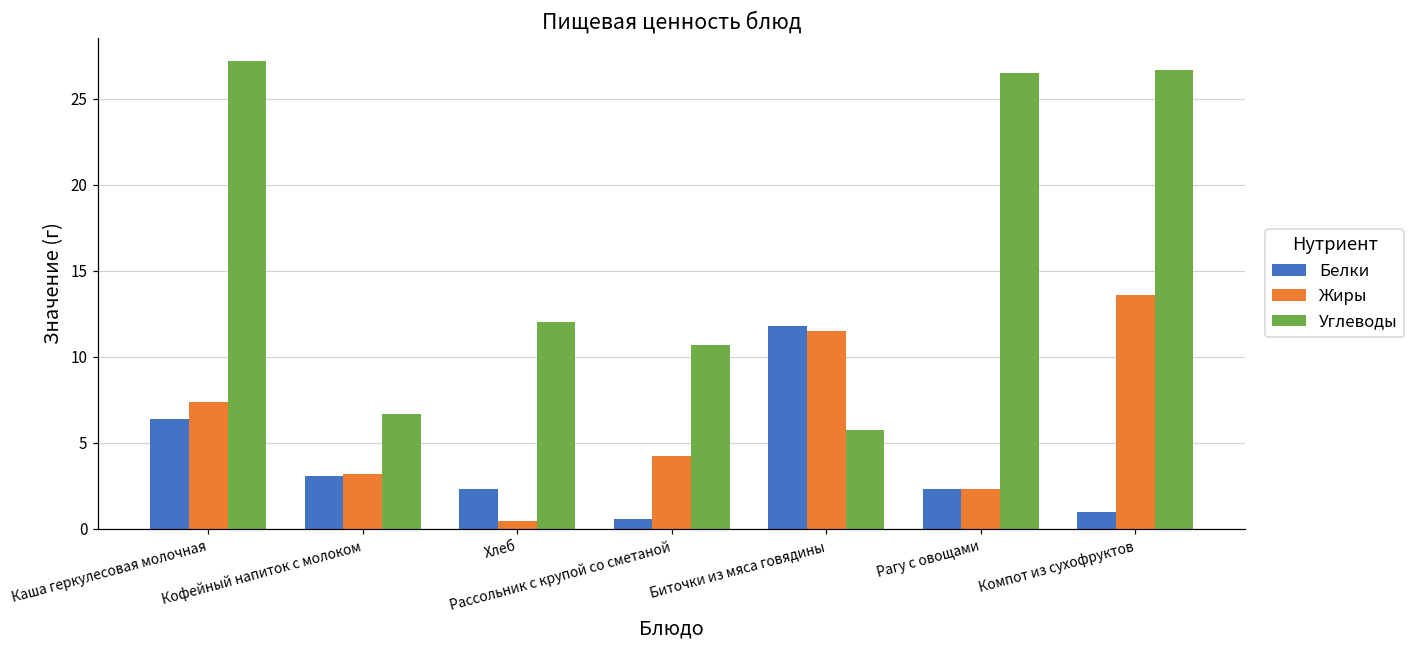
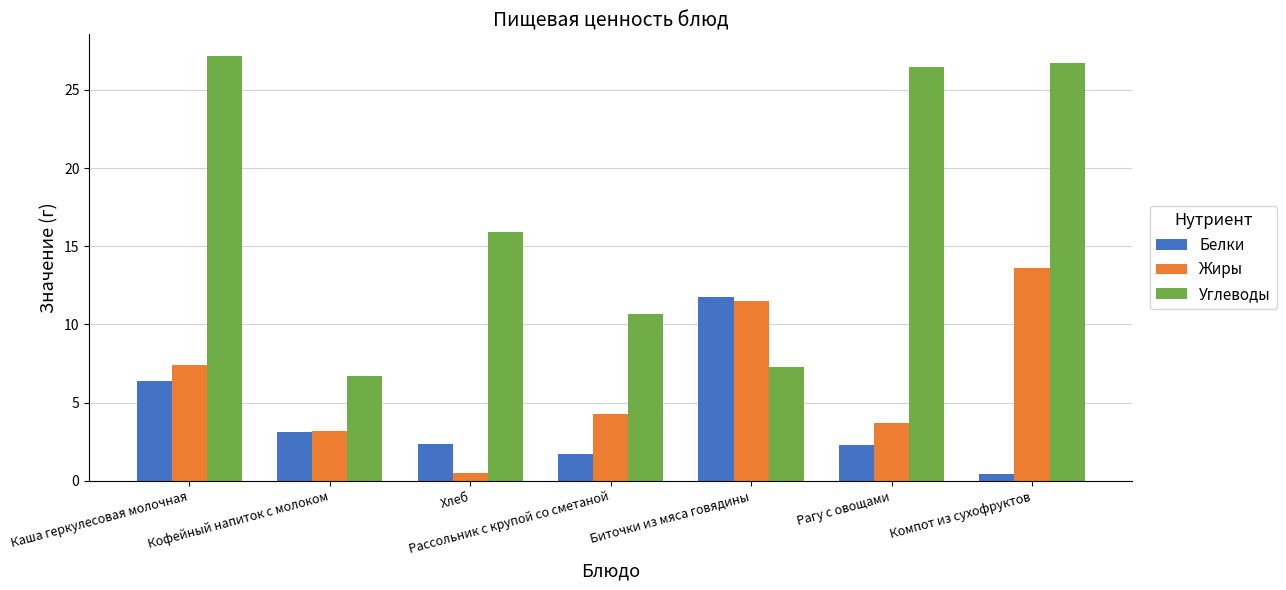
  {
    "Белки": {
      "Каша геркулесовая молочная": 6.4,
      "Кофейный напиток с молоком": 3.1,
      "Хлеб": 2.3,
-     "Рассольник с крупой со сметаной": 0.6,
+     "Рассольник с крупой со сметаной": 1.7,
      "Биточки из мяса говядины": 11.8,
      "Рагу с овощами": 2.3,
-     "Компот из сухофруктов": 1.0
+     "Компот из сухофруктов": 0.4
    },
    "Жиры": {
      "Каша геркулесовая молочная": 7.4,
      "Кофейный напиток с молоком": 3.2,
      "Хлеб": 0.5,
      "Рассольник с крупой со сметаной": 4.2,
      "Биточки из мяса говядины": 11.5,
-     "Рагу с овощами": 2.3,
+     "Рагу с овощами": 3.7,
      "Компот из сухофруктов": 13.6
    },
    "Углеводы": {
      "Каша геркулесовая молочная": 27.2,
      "Кофейный напиток с молоком": 6.7,
-     "Хлеб": 12.0,
+     "Хлеб": 15.9,
      "Рассольник с крупой со сметаной": 10.7,
-     "Биточки из мяса говядины": 5.8,
+     "Биточки из мяса говядины": 7.3,
      "Рагу с овощами": 26.5,
      "Компот из сухофруктов": 26.7
    }
  }
